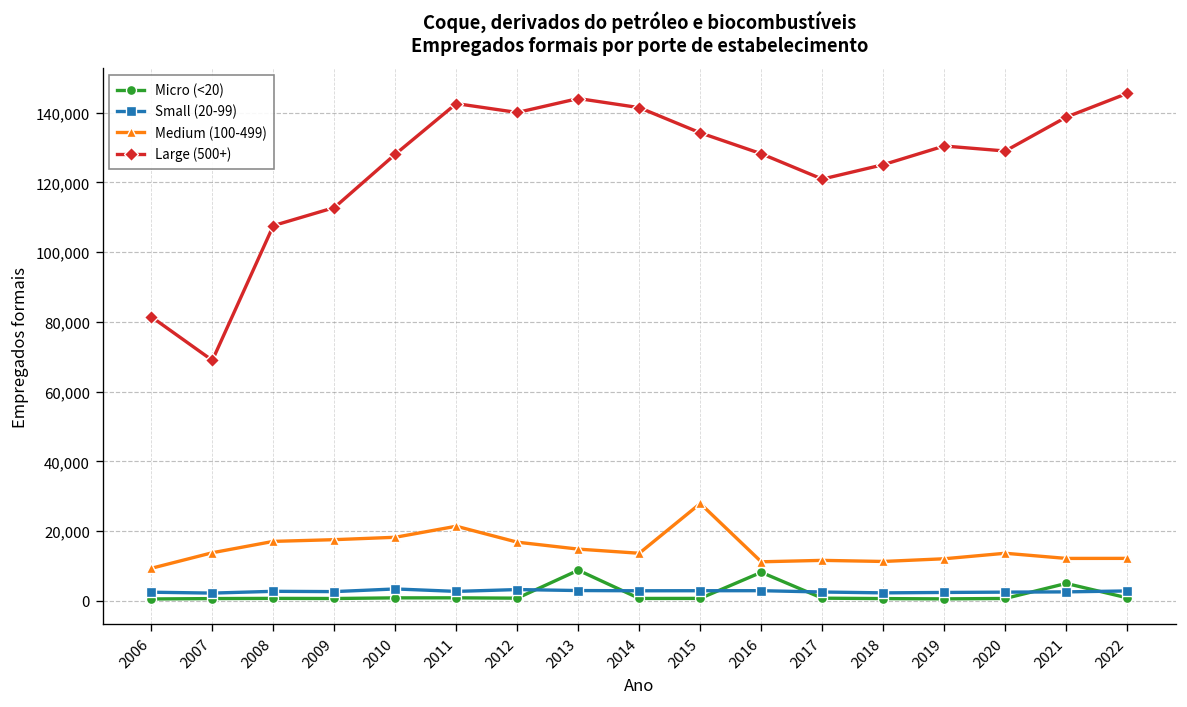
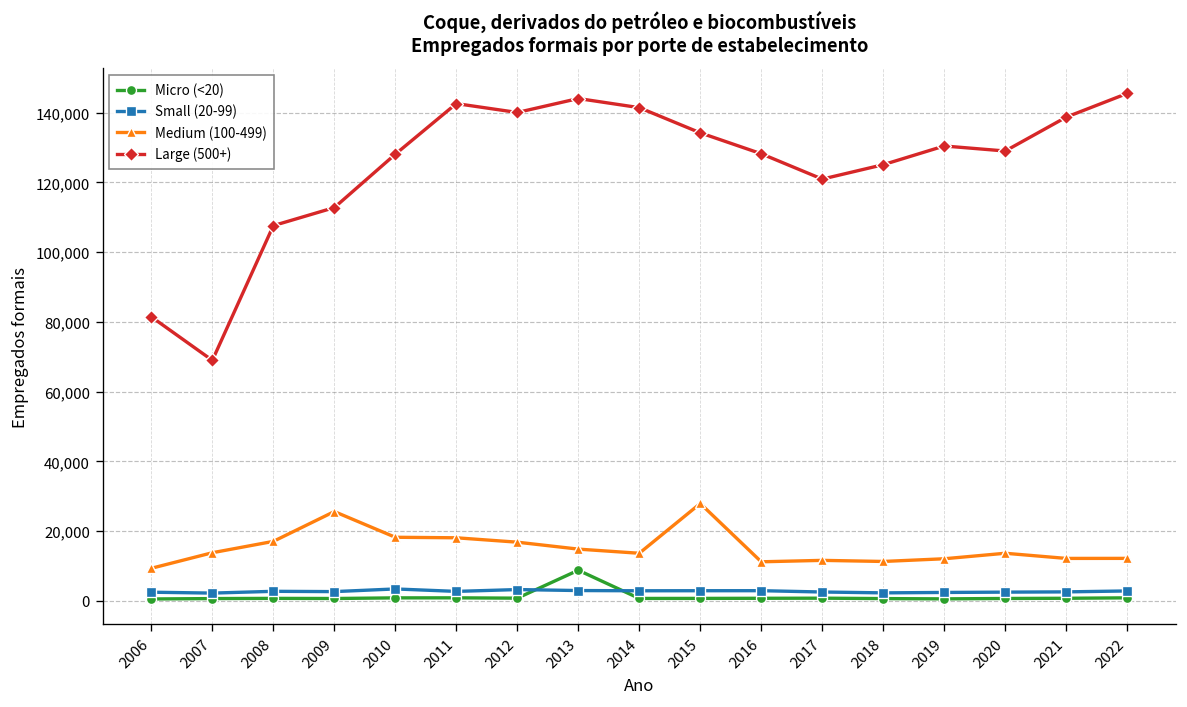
  {
    "Micro (<20)": {
      "2006": "1,000",
      "2007": "1,000",
      "2008": "1,000",
      "2009": "1,000",
      "2010": "1,000",
      "2011": "1,000",
      "2012": "1,000",
      "2013": "9,000",
      "2014": "1,000",
      "2015": "1,000",
-     "2016": "8,000",
+     "2016": "1,000",
      "2017": "1,000",
      "2018": "1,000",
      "2019": "1,000",
      "2020": "1,000",
-     "2021": "5,000",
+     "2021": "1,000",
      "2022": "1,000"
    },
    "Small (20-99)": {
      "2006": "3,000",
      "2007": "2,000",
      "2008": "3,000",
      "2009": "3,000",
      "2010": "3,000",
      "2011": "3,000",
      "2012": "3,000",
      "2013": "3,000",
      "2014": "3,000",
      "2015": "3,000",
      "2016": "3,000",
      "2017": "3,000",
      "2018": "2,000",
      "2019": "2,000",
      "2020": "3,000",
      "2021": "3,000",
      "2022": "3,000"
    },
    "Medium (100-499)": {
      "2006": "9,000",
      "2007": "14,000",
      "2008": "17,000",
-     "2009": "18,000",
+     "2009": "26,000",
      "2010": "18,000",
-     "2011": "21,000",
+     "2011": "18,000",
      "2012": "17,000",
      "2013": "15,000",
      "2014": "14,000",
      "2015": "28,000",
      "2016": "11,000",
      "2017": "12,000",
      "2018": "11,000",
      "2019": "12,000",
      "2020": "14,000",
      "2021": "12,000",
      "2022": "12,000"
    },
    "Large (500+)": {
      "2006": "81,000",
      "2007": "69,000",
      "2008": "108,000",
      "2009": "113,000",
      "2010": "128,000",
      "2011": "143,000",
      "2012": "140,000",
      "2013": "144,000",
      "2014": "141,000",
      "2015": "134,000",
      "2016": "128,000",
      "2017": "121,000",
      "2018": "125,000",
      "2019": "130,000",
      "2020": "129,000",
      "2021": "139,000",
      "2022": "146,000"
    }
  }
